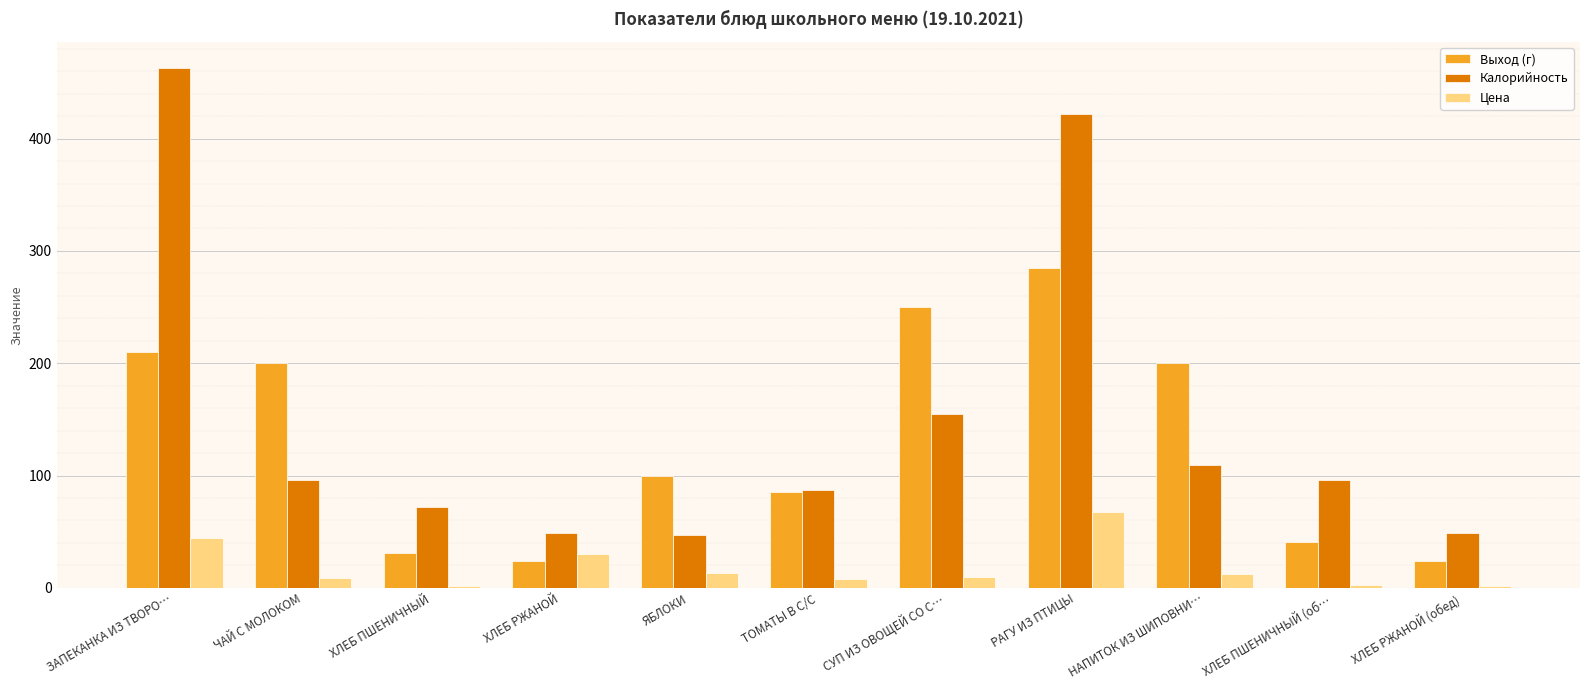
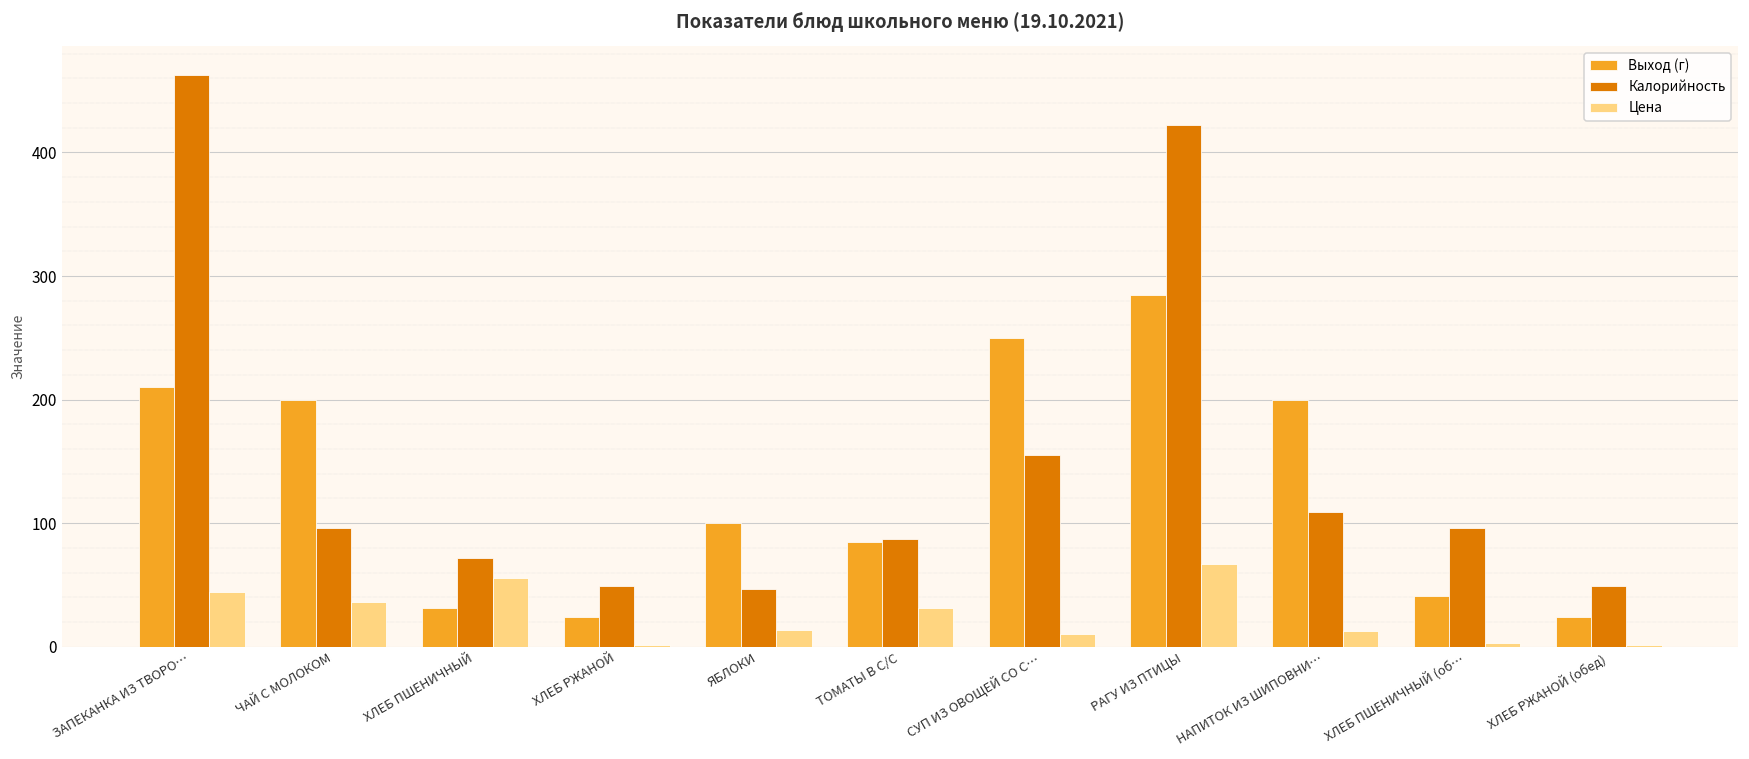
  {
    "Цена": {
      "ЗАПЕКАНКА ИЗ ТВОРО…": 44,
-     "ЧАЙ С МОЛОКОМ": 9,
-     "ХЛЕБ ПШЕНИЧНЫЙ": 2,
-     "ХЛЕБ РЖАНОЙ": 30,
+     "ЧАЙ С МОЛОКОМ": 36,
+     "ХЛЕБ ПШЕНИЧНЫЙ": 55,
+     "ХЛЕБ РЖАНОЙ": 2,
      "ЯБЛОКИ": 13,
-     "ТОМАТЫ В С/С": 8,
+     "ТОМАТЫ В С/С": 31,
      "СУП ИЗ ОВОЩЕЙ СО С…": 10,
      "РАГУ ИЗ ПТИЦЫ": 67,
      "НАПИТОК ИЗ ШИПОВНИ…": 12,
      "ХЛЕБ ПШЕНИЧНЫЙ (об…": 3
    }
  }
